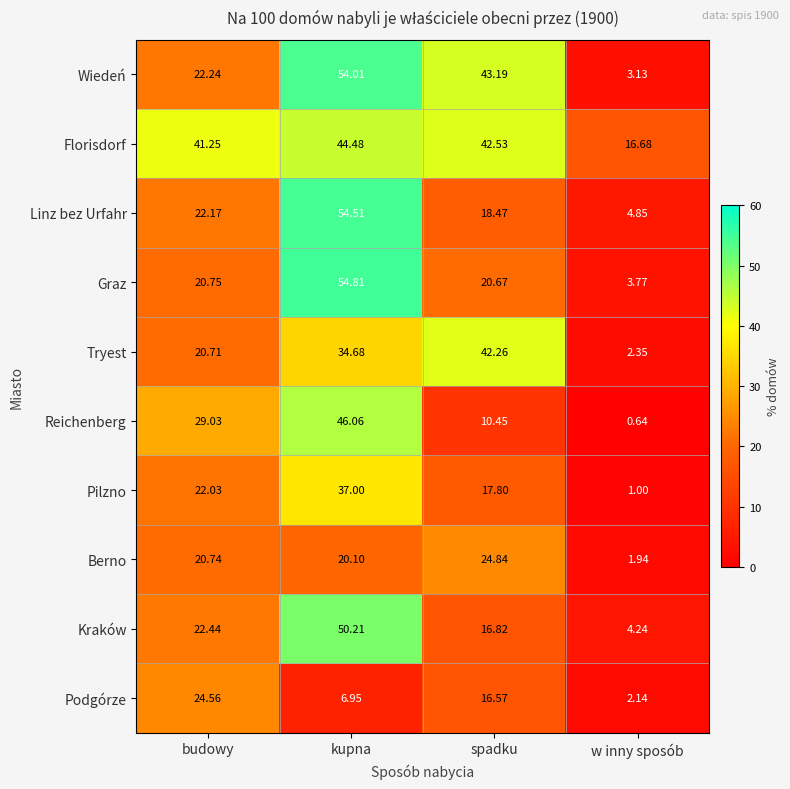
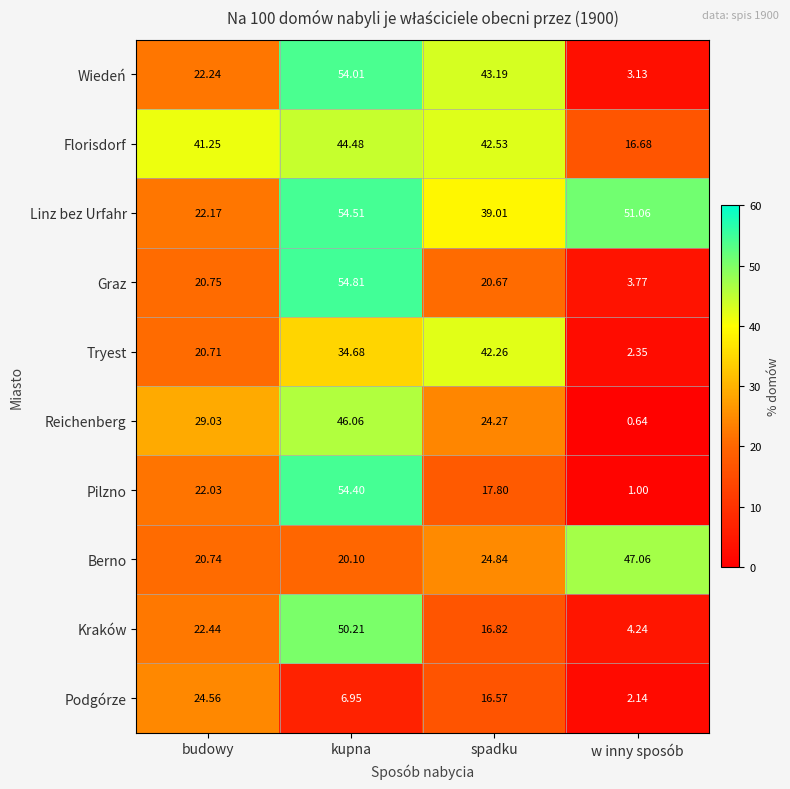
  {
    "Wiedeń": {
      "budowy": 22.24,
      "kupna": 54.01,
      "spadku": 43.19,
      "w inny sposób": 3.13
    },
    "Florisdorf": {
      "budowy": 41.25,
      "kupna": 44.48,
      "spadku": 42.53,
      "w inny sposób": 16.68
    },
    "Linz bez Urfahr": {
      "budowy": 22.17,
      "kupna": 54.51,
-     "spadku": 18.47,
-     "w inny sposób": 4.85
+     "spadku": 39.01,
+     "w inny sposób": 51.06
    },
    "Graz": {
      "budowy": 20.75,
      "kupna": 54.81,
      "spadku": 20.67,
      "w inny sposób": 3.77
    },
    "Tryest": {
      "budowy": 20.71,
      "kupna": 34.68,
      "spadku": 42.26,
      "w inny sposób": 2.35
    },
    "Reichenberg": {
      "budowy": 29.03,
      "kupna": 46.06,
-     "spadku": 10.45,
+     "spadku": 24.27,
      "w inny sposób": 0.64
    },
    "Pilzno": {
      "budowy": 22.03,
-     "kupna": 37.00,
+     "kupna": 54.40,
      "spadku": 17.80,
      "w inny sposób": 1.00
    },
    "Berno": {
      "budowy": 20.74,
      "kupna": 20.10,
      "spadku": 24.84,
-     "w inny sposób": 1.94
+     "w inny sposób": 47.06
    },
    "Kraków": {
      "budowy": 22.44,
      "kupna": 50.21,
      "spadku": 16.82,
      "w inny sposób": 4.24
    },
    "Podgórze": {
      "budowy": 24.56,
      "kupna": 6.95,
      "spadku": 16.57,
      "w inny sposób": 2.14
    }
  }
